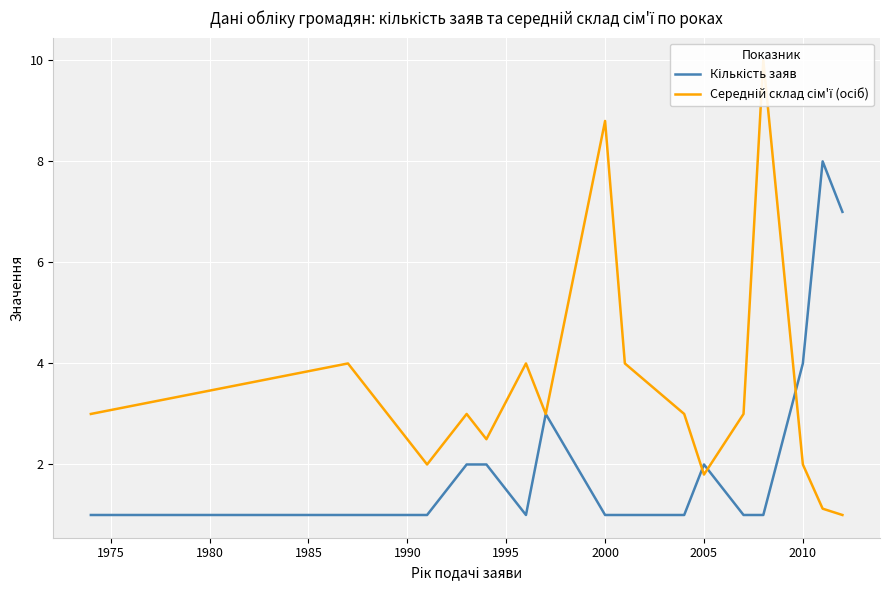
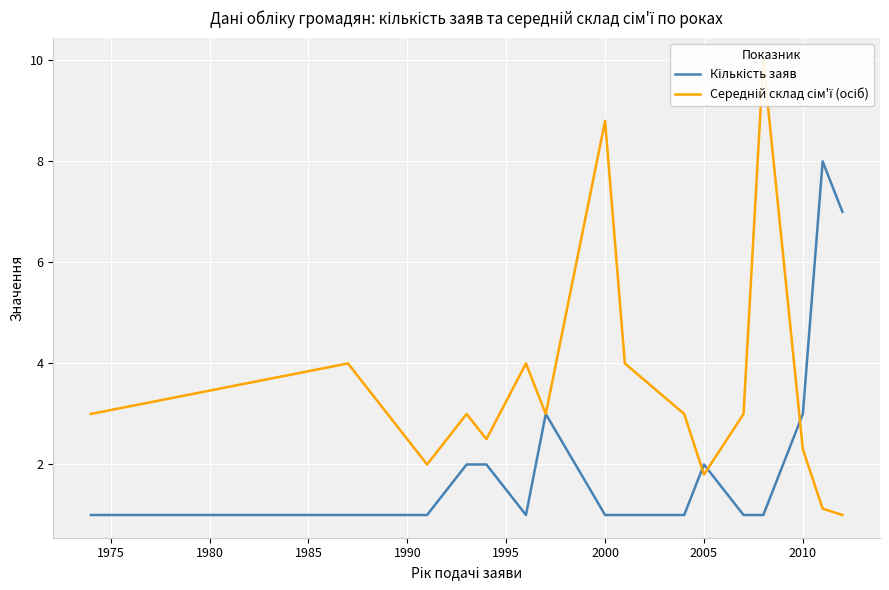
  {
    "Кількість заяв": {
      "2000": 1,
      "2005": 2,
-     "2010": 4
+     "2010": 3
    },
    "Середній склад сім'ї (осіб)": {
      "2000": 8.8,
      "2005": 1.8,
-     "2010": 2.0
+     "2010": 2.3
    }
  }
